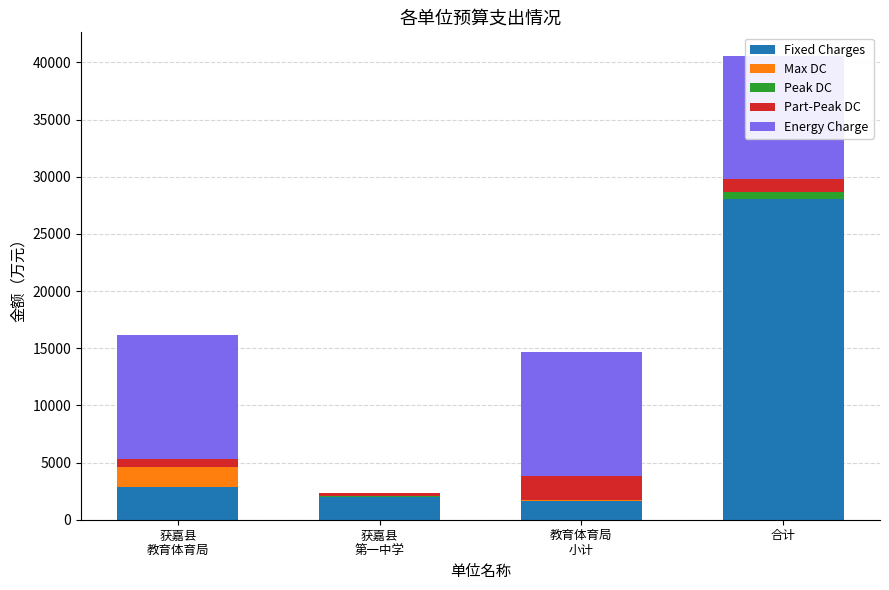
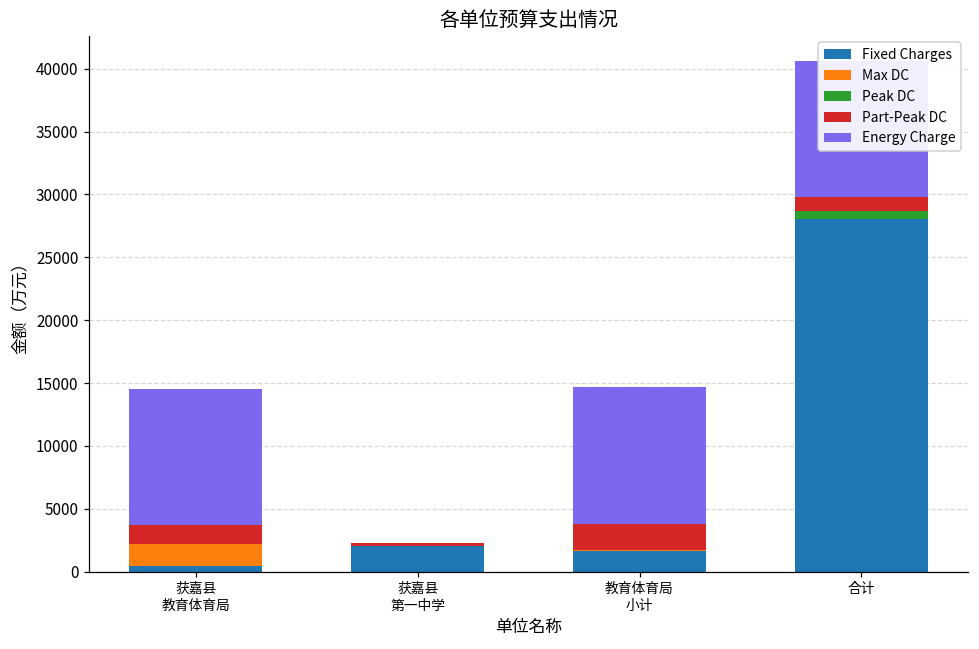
  {
    "Fixed Charges": {
-     "获嘉县 教育体育局": 2900,
+     "获嘉县 教育体育局": 400,
      "获嘉县 第一中学": 2000,
      "教育体育局 小计": 1700,
      "合计": 28000
    },
    "Max DC": {
      "获嘉县 教育体育局": 1700,
      "获嘉县 第一中学": 0
    },
    "Peak DC": {
      "合计": 600
    },
    "Part-Peak DC": {
-     "获嘉县 教育体育局": 800,
+     "获嘉县 教育体育局": 1500,
      "获嘉县 第一中学": 300,
      "教育体育局 小计": 2100,
      "合计": 1100
    },
    "Energy Charge": {
      "获嘉县 教育体育局": 10800,
      "获嘉县 第一中学": 0,
      "教育体育局 小计": 10800
    }
  }
